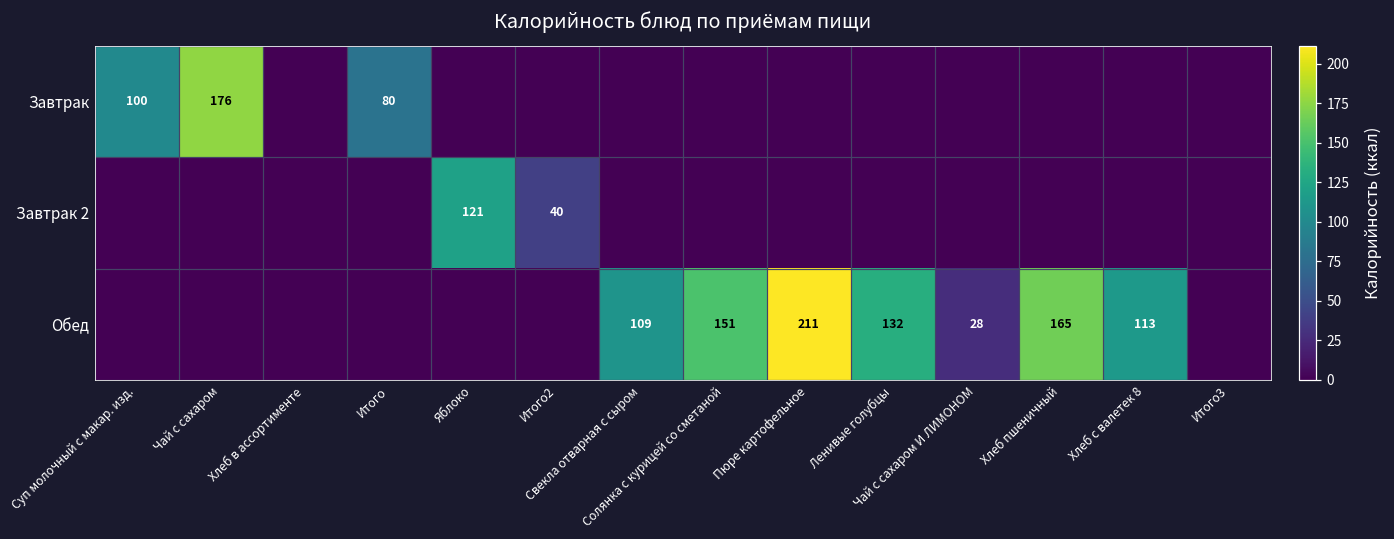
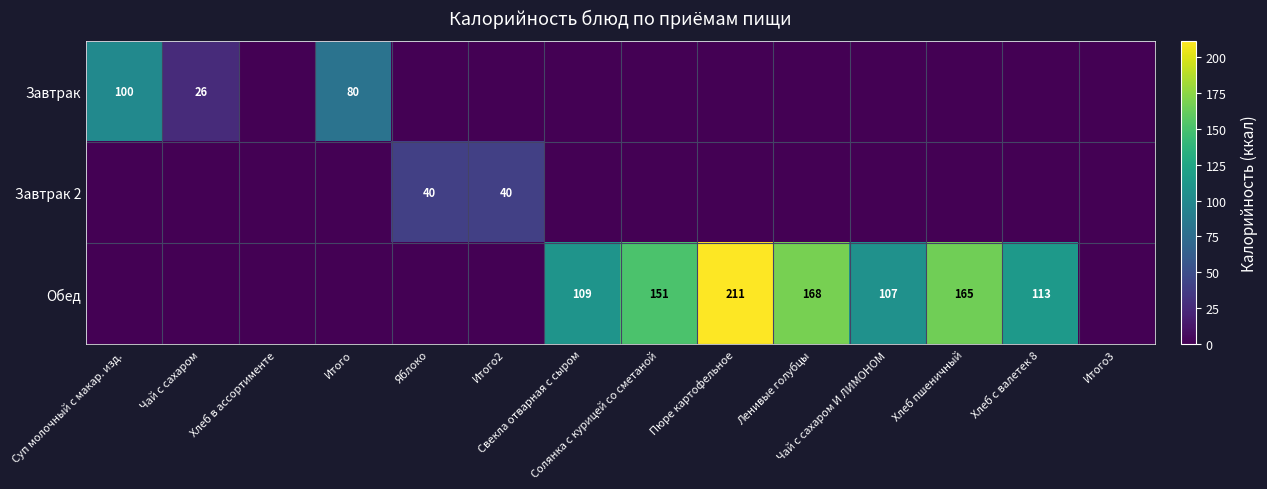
  {
    "Завтрак": {
      "Суп молочный с макар. изд.": 100,
-     "Чай с сахаром": 176,
+     "Чай с сахаром": 26,
      "Итого": 80
    },
    "Завтрак 2": {
-     "Яблоко": 121,
+     "Яблоко": 40,
      "Итого2": 40
    },
    "Обед": {
      "Свекла отварная с сыром": 109,
      "Солянка с курицей со сметаной": 151,
      "Пюре картофельное": 211,
-     "Ленивые голубцы": 132,
-     "Чай с сахаром И ЛИМОНОМ": 28,
+     "Ленивые голубцы": 168,
+     "Чай с сахаром И ЛИМОНОМ": 107,
      "Хлеб пшеничный": 165,
      "Хлеб с валетек 8": 113
    }
  }
